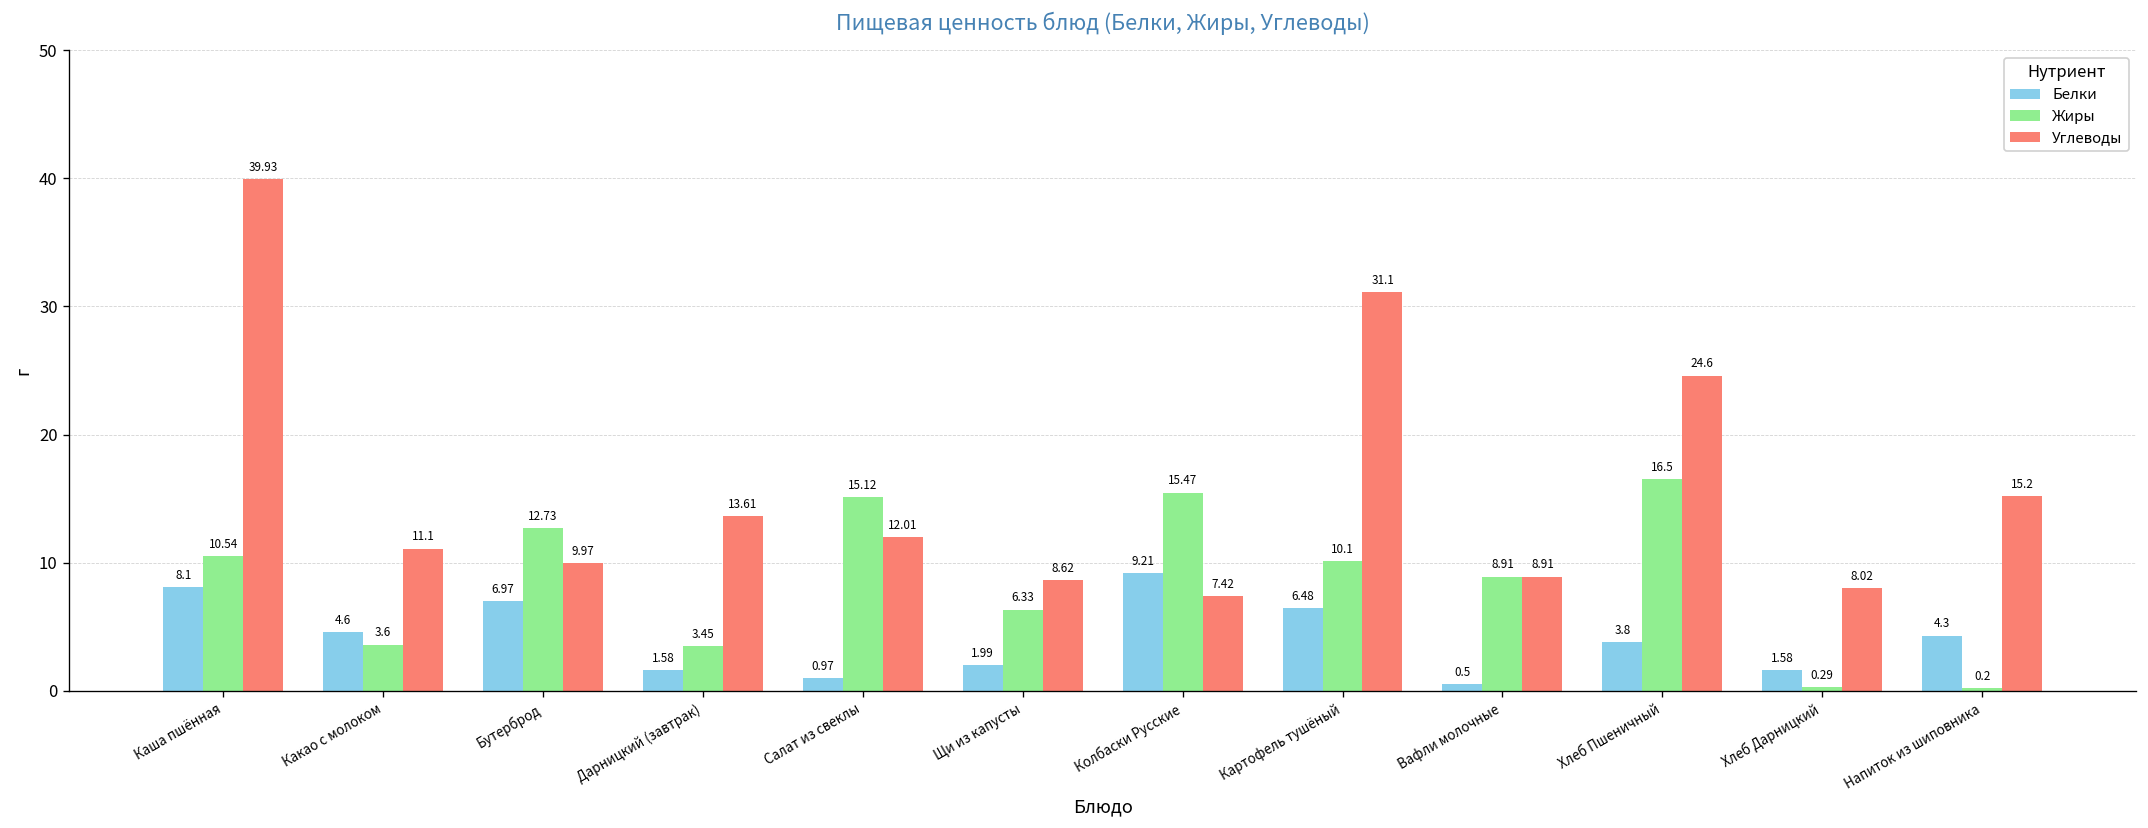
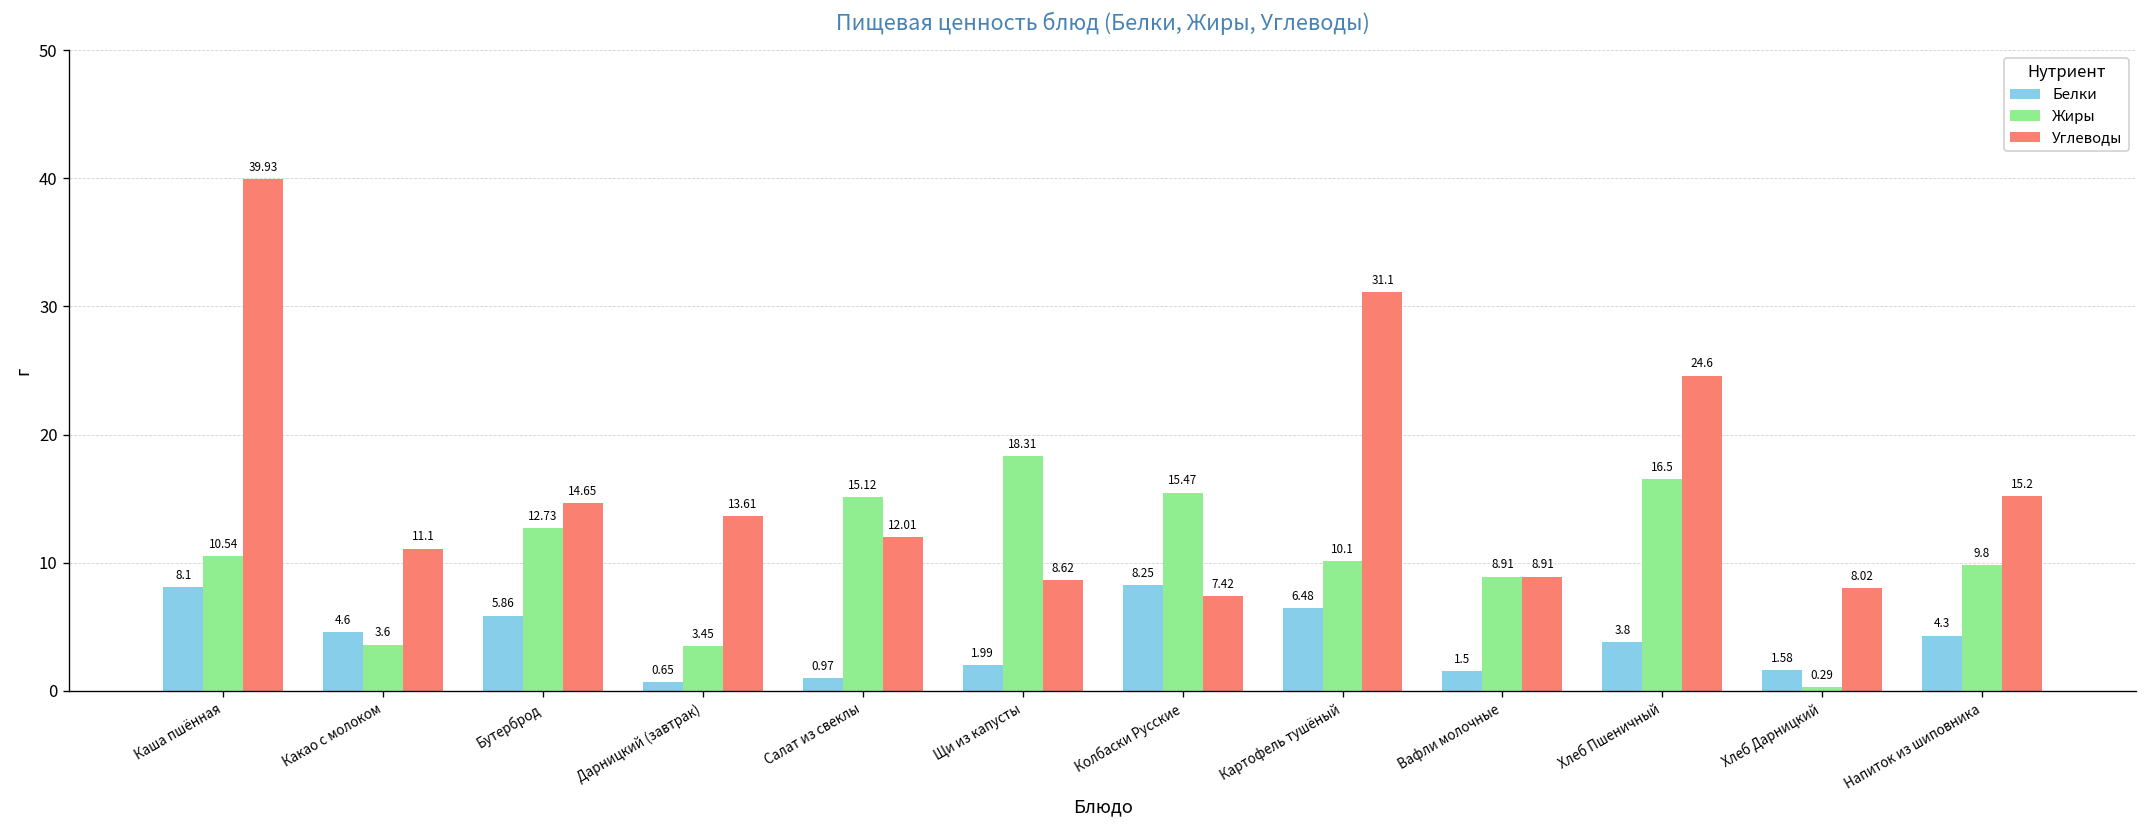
  {
    "Белки": {
      "Каша пшённая": 8.1,
      "Какао с молоком": 4.6,
-     "Бутерброд": 6.97,
-     "Дарницкий (завтрак)": 1.58,
+     "Бутерброд": 5.86,
+     "Дарницкий (завтрак)": 0.65,
      "Салат из свеклы": 0.97,
      "Щи из капусты": 1.99,
-     "Колбаски Русские": 9.21,
+     "Колбаски Русские": 8.25,
      "Картофель тушёный": 6.48,
-     "Вафли молочные": 0.5,
+     "Вафли молочные": 1.5,
      "Хлеб Пшеничный": 3.8,
      "Хлеб Дарницкий": 1.58,
      "Напиток из шиповника": 4.3
    },
    "Жиры": {
      "Каша пшённая": 10.54,
      "Какао с молоком": 3.6,
      "Бутерброд": 12.73,
      "Дарницкий (завтрак)": 3.45,
      "Салат из свеклы": 15.12,
-     "Щи из капусты": 6.33,
+     "Щи из капусты": 18.31,
      "Колбаски Русские": 15.47,
      "Картофель тушёный": 10.1,
      "Вафли молочные": 8.91,
      "Хлеб Пшеничный": 16.5,
      "Хлеб Дарницкий": 0.29,
-     "Напиток из шиповника": 0.2
+     "Напиток из шиповника": 9.8
    },
    "Углеводы": {
      "Каша пшённая": 39.93,
      "Какао с молоком": 11.1,
-     "Бутерброд": 9.97,
+     "Бутерброд": 14.65,
      "Дарницкий (завтрак)": 13.61,
      "Салат из свеклы": 12.01,
      "Щи из капусты": 8.62,
      "Колбаски Русские": 7.42,
      "Картофель тушёный": 31.1,
      "Вафли молочные": 8.91,
      "Хлеб Пшеничный": 24.6,
      "Хлеб Дарницкий": 8.02,
      "Напиток из шиповника": 15.2
    }
  }
